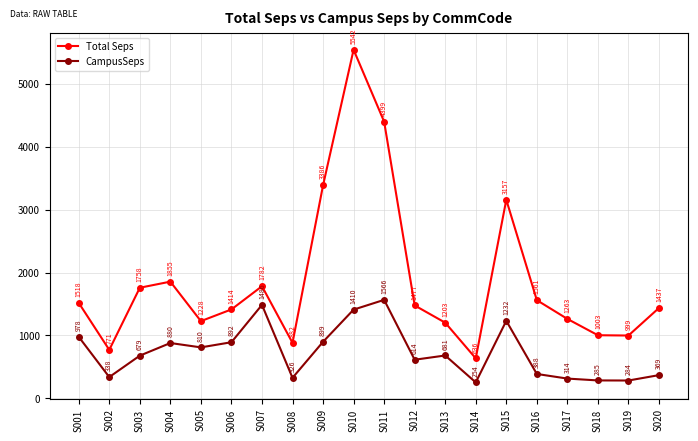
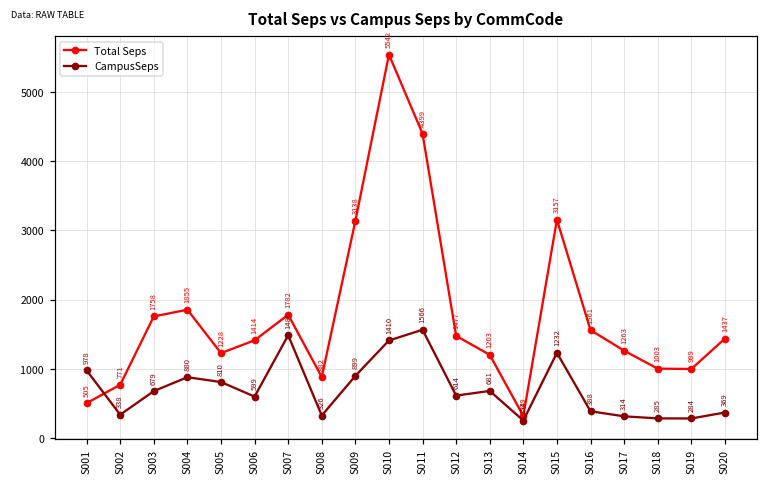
  {
    "Total Seps": {
-     "S001": 1518,
+     "S001": 505,
      "S002": 771,
      "S003": 1758,
      "S004": 1855,
      "S005": 1228,
      "S006": 1414,
      "S007": 1782,
      "S008": 882,
-     "S009": 3386,
+     "S009": 3138,
      "S010": 5542,
      "S011": 4399,
      "S012": 1477,
      "S013": 1203,
-     "S014": 636,
+     "S014": 319,
      "S015": 3157,
      "S016": 1561,
      "S017": 1263,
      "S018": 1003,
      "S019": 999,
      "S020": 1437
    },
    "CampusSeps": {
      "S001": 978,
      "S002": 338,
      "S003": 679,
      "S004": 880,
      "S005": 810,
-     "S006": 892,
+     "S006": 599,
      "S008": 326,
      "S009": 899,
      "S010": 1410,
      "S011": 1566,
      "S012": 614,
      "S013": 681,
      "S015": 1232,
      "S016": 388,
      "S017": 314,
      "S018": 285,
      "S019": 284,
      "S020": 369
    }
  }
